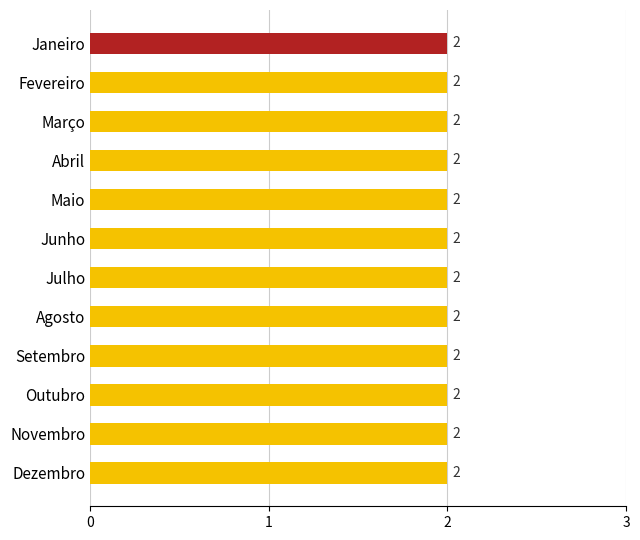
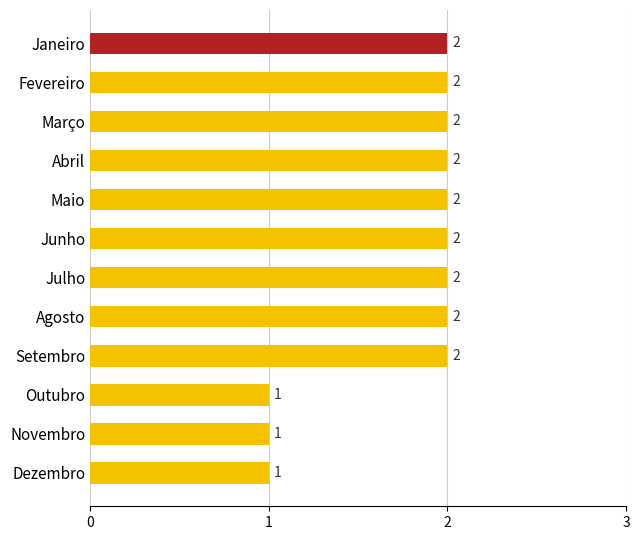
  {
    "Janeiro": 2,
    "Fevereiro": 2,
    "Março": 2,
    "Abril": 2,
    "Maio": 2,
    "Junho": 2,
    "Julho": 2,
    "Agosto": 2,
    "Setembro": 2,
-   "Outubro": 2,
-   "Novembro": 2,
-   "Dezembro": 2
+   "Outubro": 1,
+   "Novembro": 1,
+   "Dezembro": 1
  }
